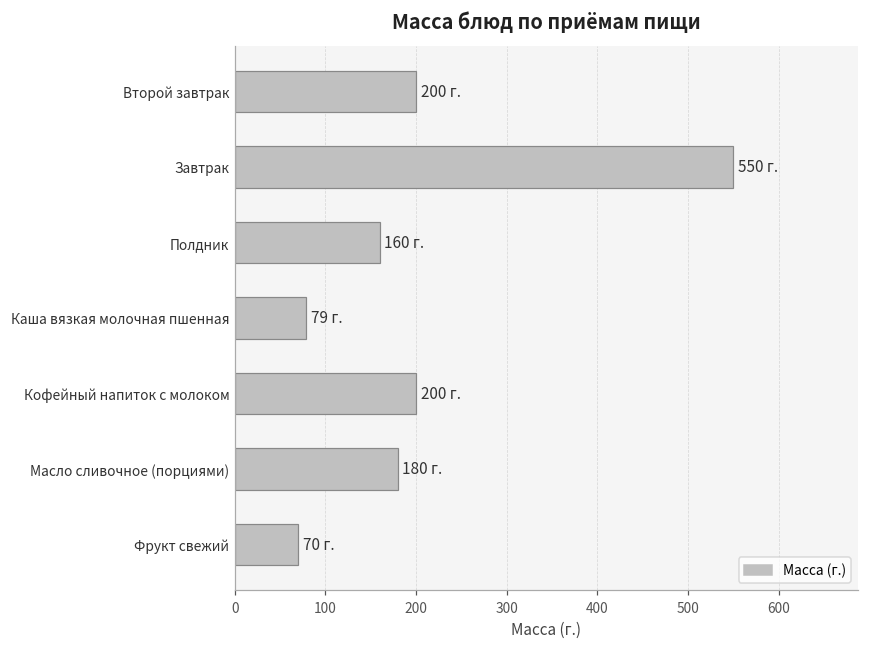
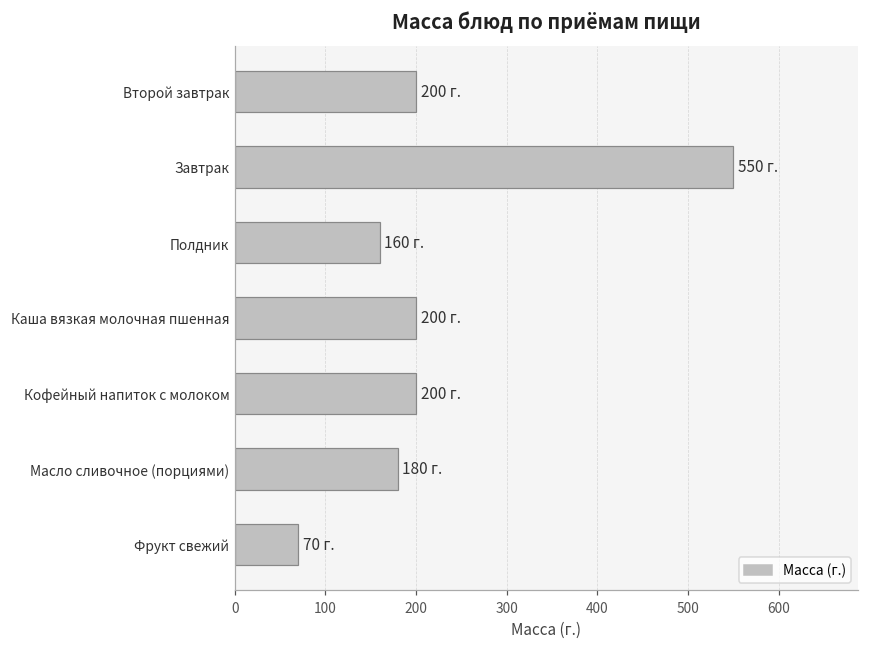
  {
    "Второй завтрак": 200,
    "Завтрак": 550,
    "Полдник": 160,
-   "Каша вязкая молочная пшенная": 79,
+   "Каша вязкая молочная пшенная": 200,
    "Кофейный напиток с молоком": 200,
    "Масло сливочное (порциями)": 180,
    "Фрукт свежий": 70
  }
